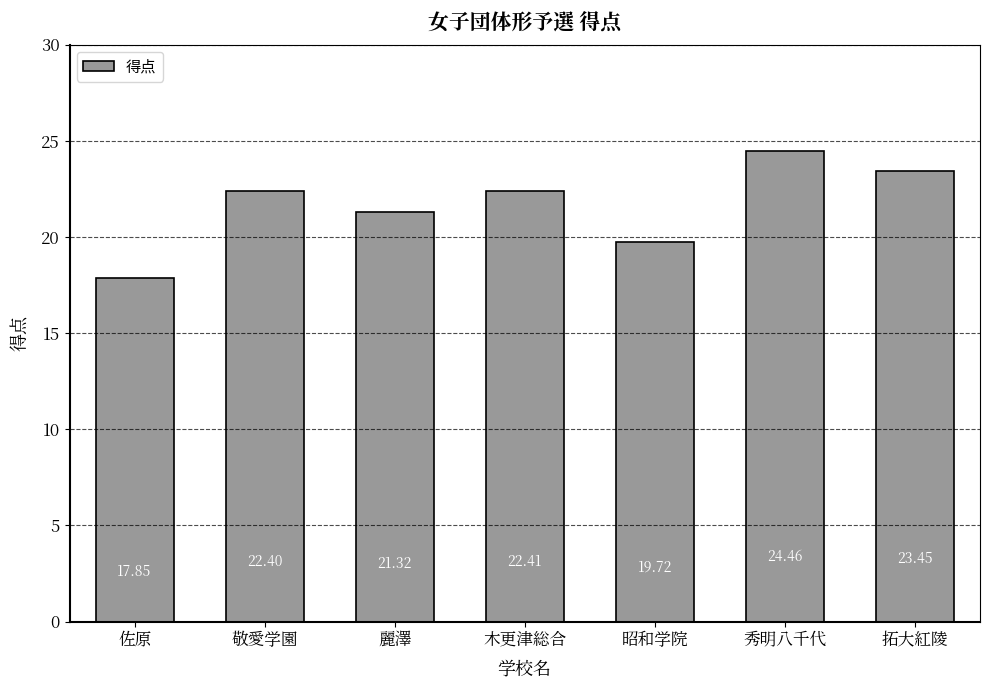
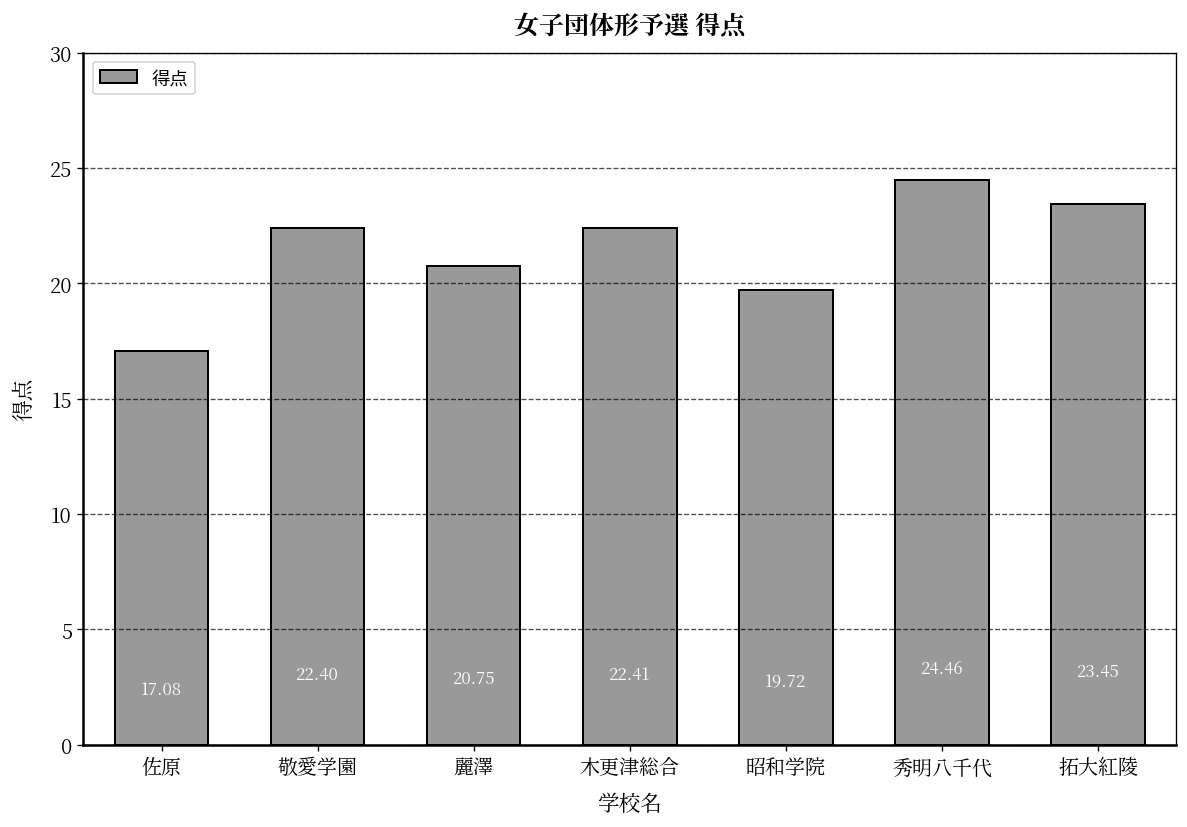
  {
-   "佐原": 17.85,
+   "佐原": 17.08,
    "敬愛学園": 22.40,
-   "麗澤": 21.32,
+   "麗澤": 20.75,
    "木更津総合": 22.41,
    "昭和学院": 19.72,
    "秀明八千代": 24.46,
    "拓大紅陵": 23.45
  }
